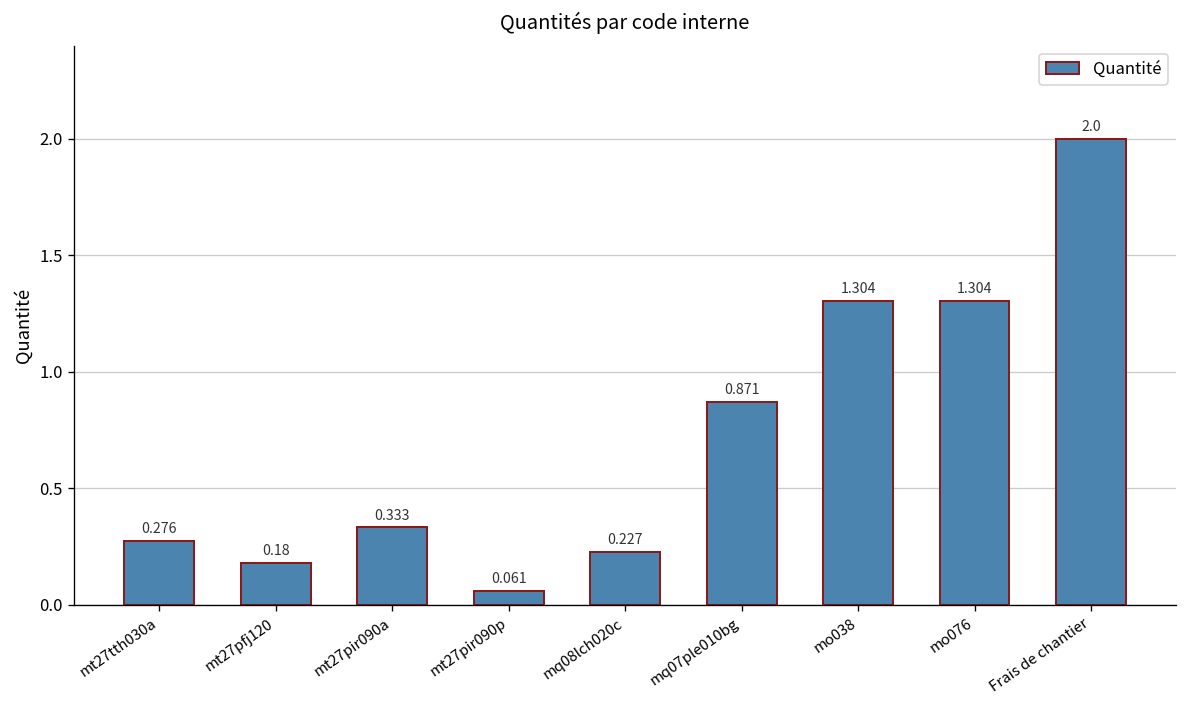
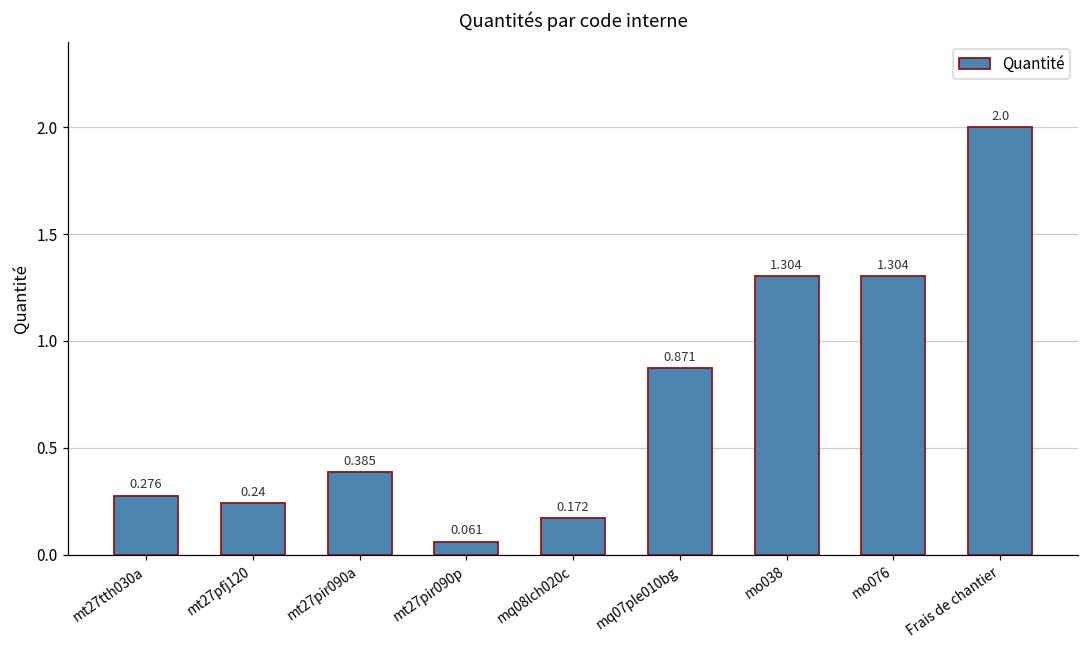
  {
    "mt27tth030a": 0.276,
-   "mt27pfj120": 0.18,
-   "mt27pir090a": 0.333,
+   "mt27pfj120": 0.24,
+   "mt27pir090a": 0.385,
    "mt27pir090p": 0.061,
-   "mq08lch020c": 0.227,
+   "mq08lch020c": 0.172,
    "mq07ple010bg": 0.871,
    "mo038": 1.304,
    "mo076": 1.304,
    "Frais de chantier": 2.0
  }
